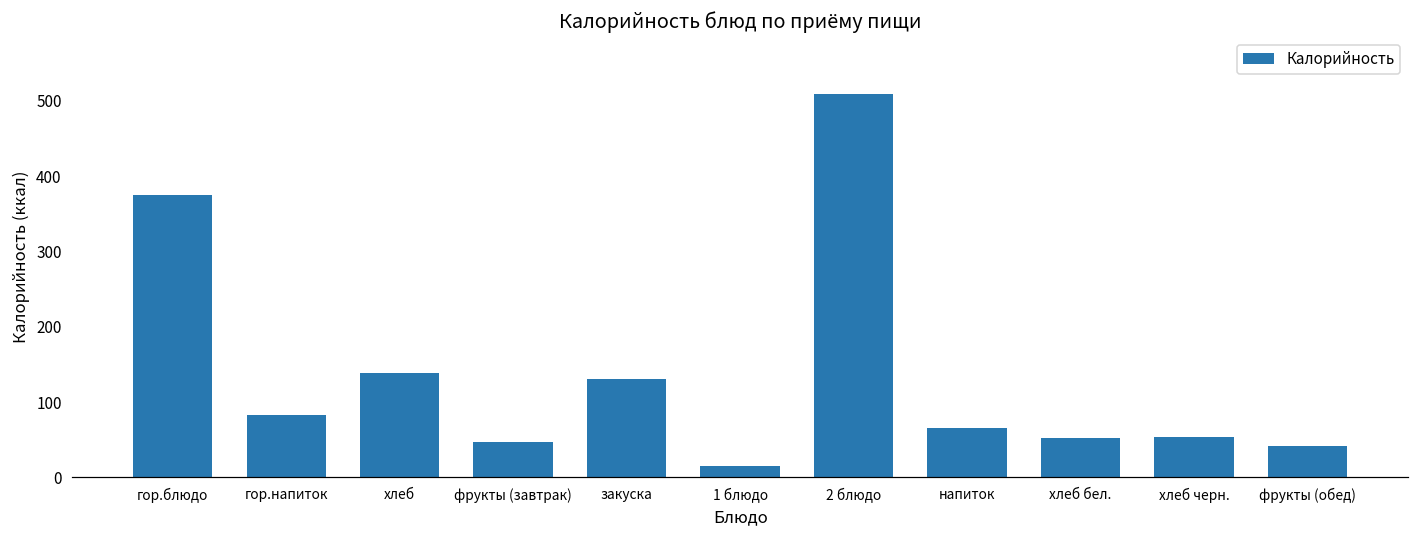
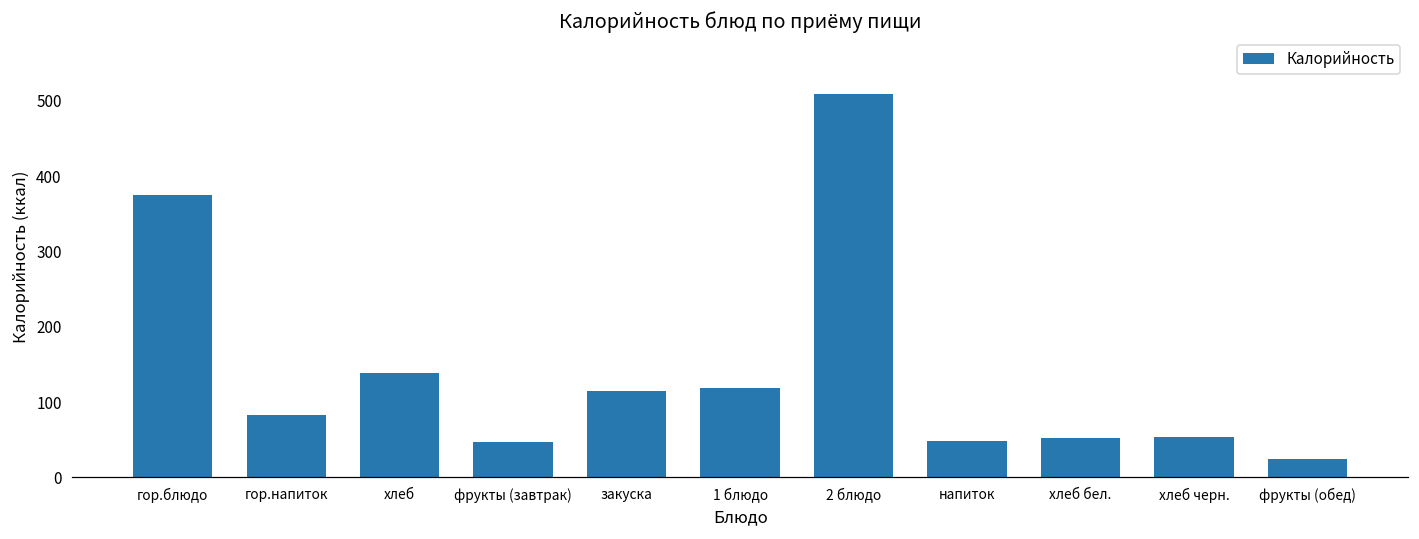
  {
    "гор.блюдо": 380,
    "гор.напиток": 80,
    "хлеб": 140,
    "фрукты (завтрак)": 50,
-   "закуска": 130,
-   "1 блюдо": 20,
+   "закуска": 110,
+   "1 блюдо": 120,
    "2 блюдо": 510,
-   "напиток": 70,
+   "напиток": 50,
    "хлеб бел.": 50,
    "хлеб черн.": 50,
-   "фрукты (обед)": 40
+   "фрукты (обед)": 20
  }
